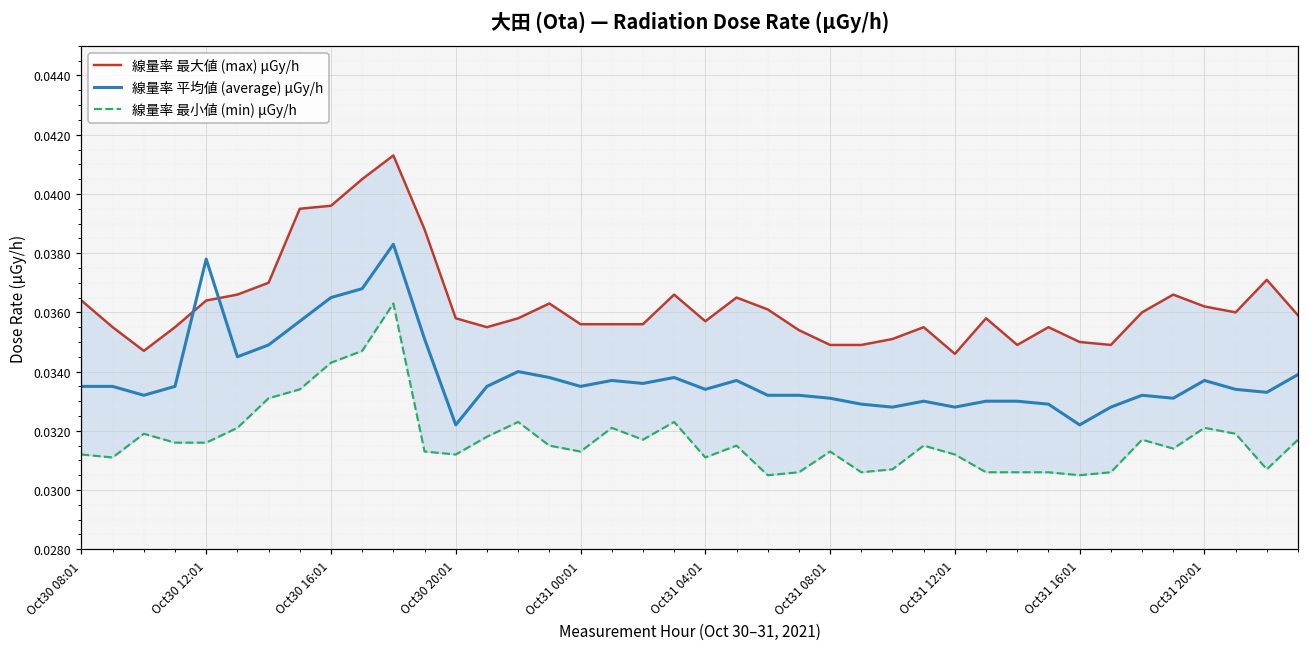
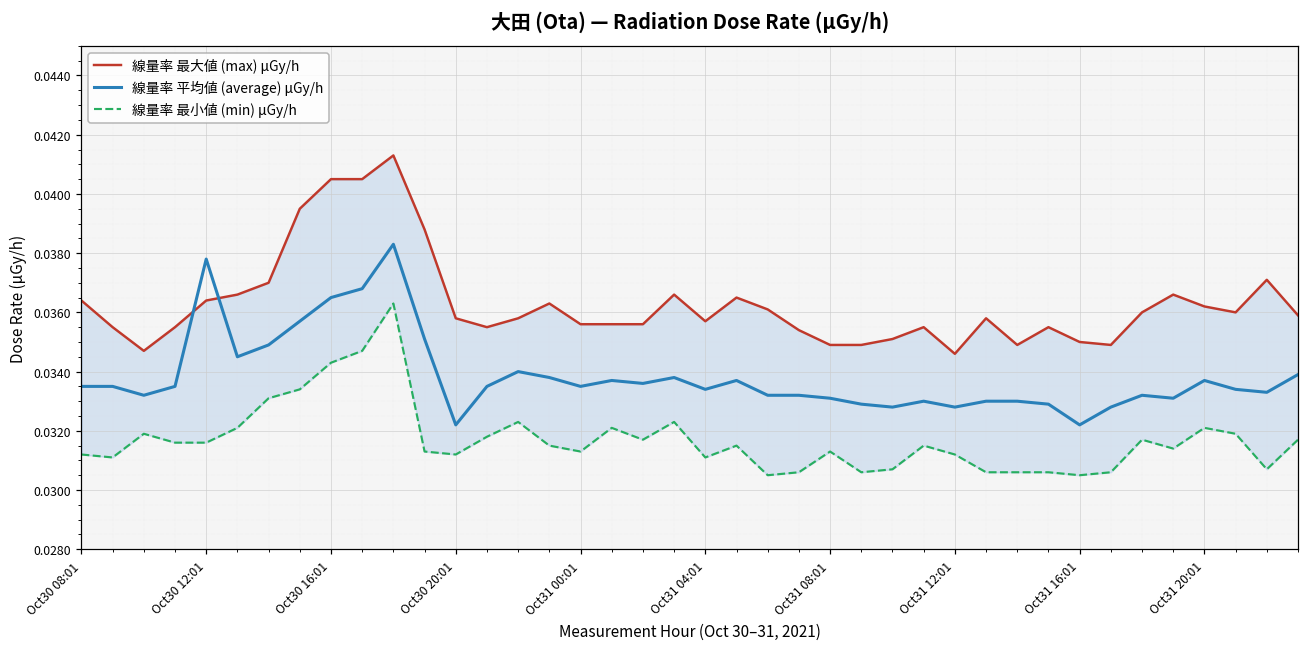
  {
    "線量率 最大値 (max) μGy/h": {
      "Oct30 08:01": 0.0364,
      "Oct30 12:01": 0.0364,
-     "Oct30 16:01": 0.0396,
+     "Oct30 16:01": 0.0405,
      "Oct30 20:01": 0.0358,
      "Oct31 00:01": 0.0356,
      "Oct31 04:01": 0.0357,
      "Oct31 08:01": 0.0349,
      "Oct31 12:01": 0.0346,
      "Oct31 16:01": 0.0350,
      "Oct31 20:01": 0.0362
    },
    "線量率 平均値 (average) μGy/h": {
      "Oct30 08:01": 0.0335,
      "Oct30 12:01": 0.0378,
      "Oct30 16:01": 0.0365,
      "Oct30 20:01": 0.0322,
      "Oct31 00:01": 0.0335,
      "Oct31 04:01": 0.0334,
      "Oct31 08:01": 0.0331,
      "Oct31 12:01": 0.0328,
      "Oct31 16:01": 0.0322,
      "Oct31 20:01": 0.0337
    },
    "線量率 最小値 (min) μGy/h": {
      "Oct30 08:01": 0.0312,
      "Oct30 12:01": 0.0316,
      "Oct30 16:01": 0.0343,
      "Oct30 20:01": 0.0312,
      "Oct31 00:01": 0.0313,
      "Oct31 04:01": 0.0311,
      "Oct31 08:01": 0.0313,
      "Oct31 12:01": 0.0312,
      "Oct31 16:01": 0.0305,
      "Oct31 20:01": 0.0321
    }
  }
